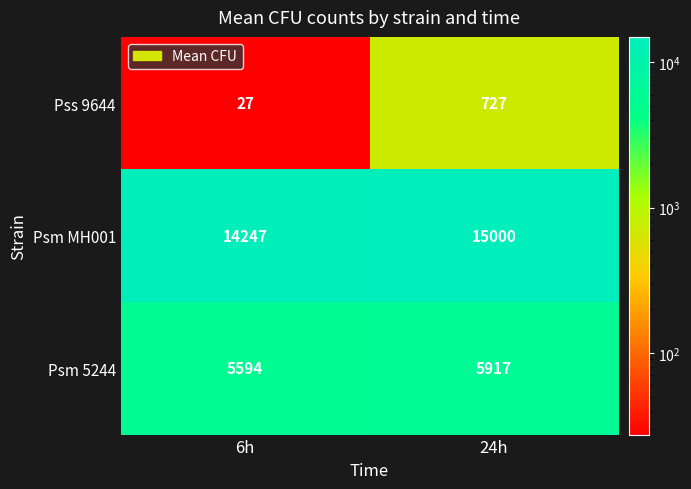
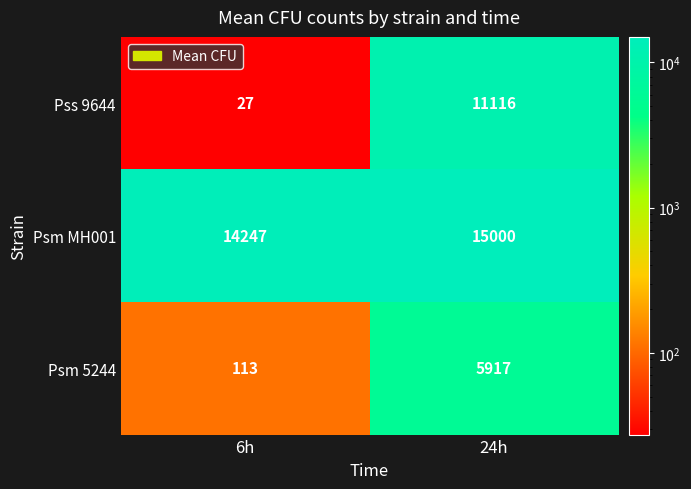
  {
    "Pss 9644": {
      "6h": 27,
-     "24h": 727
+     "24h": 11116
    },
    "Psm MH001": {
      "6h": 14247,
      "24h": 15000
    },
    "Psm 5244": {
-     "6h": 5594,
+     "6h": 113,
      "24h": 5917
    }
  }
